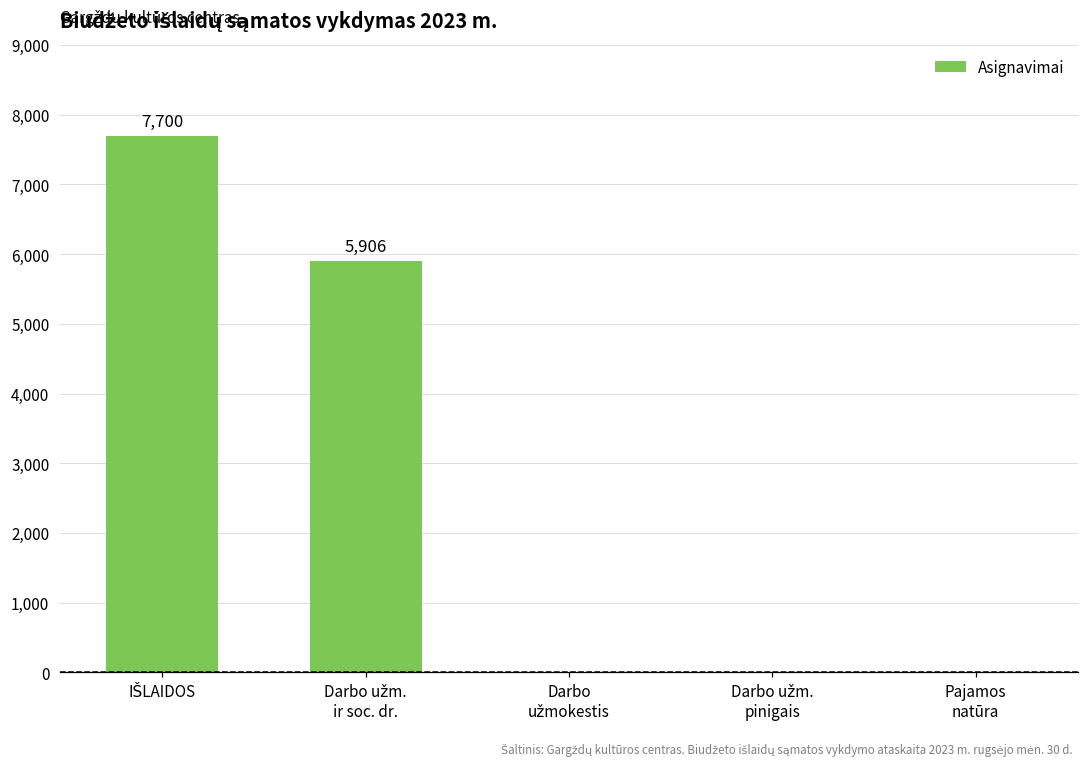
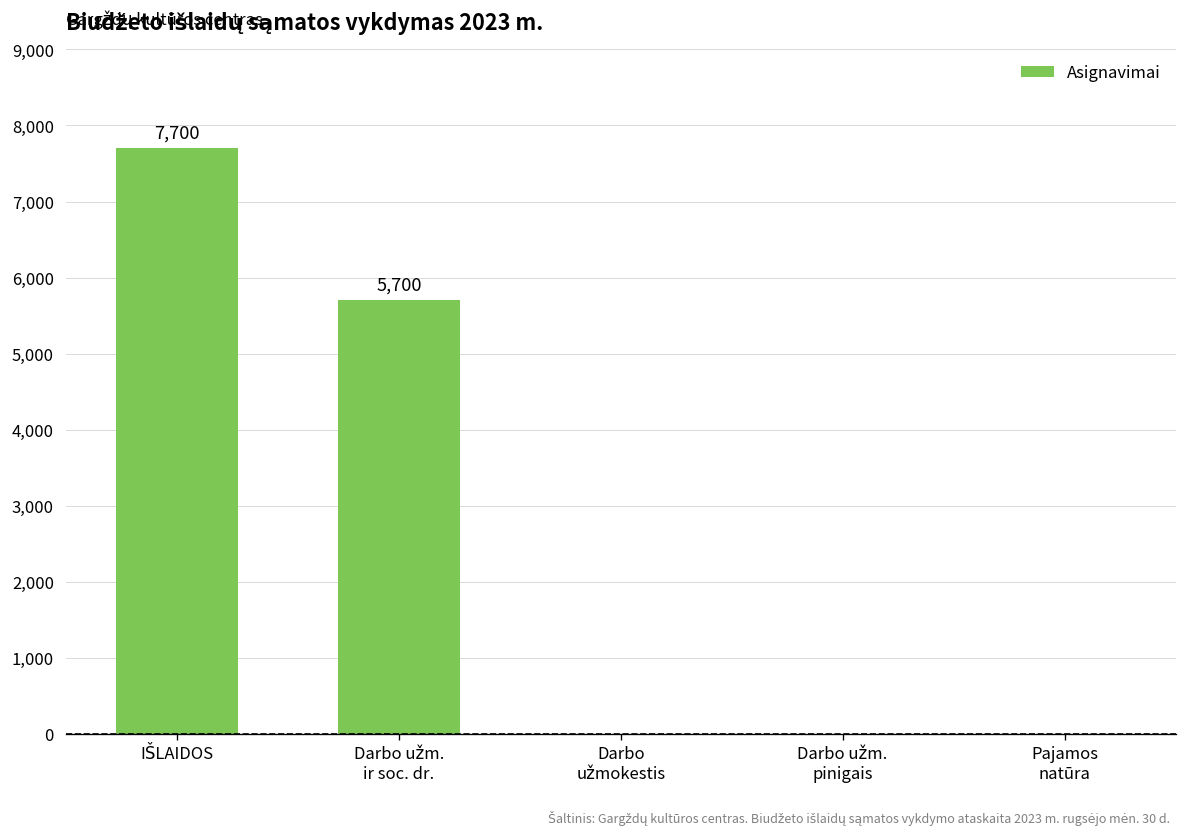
  {
    "IŠLAIDOS": "7,700",
-   "Darbo užm. ir soc. dr.": "5,906"
+   "Darbo užm. ir soc. dr.": "5,700"
  }
